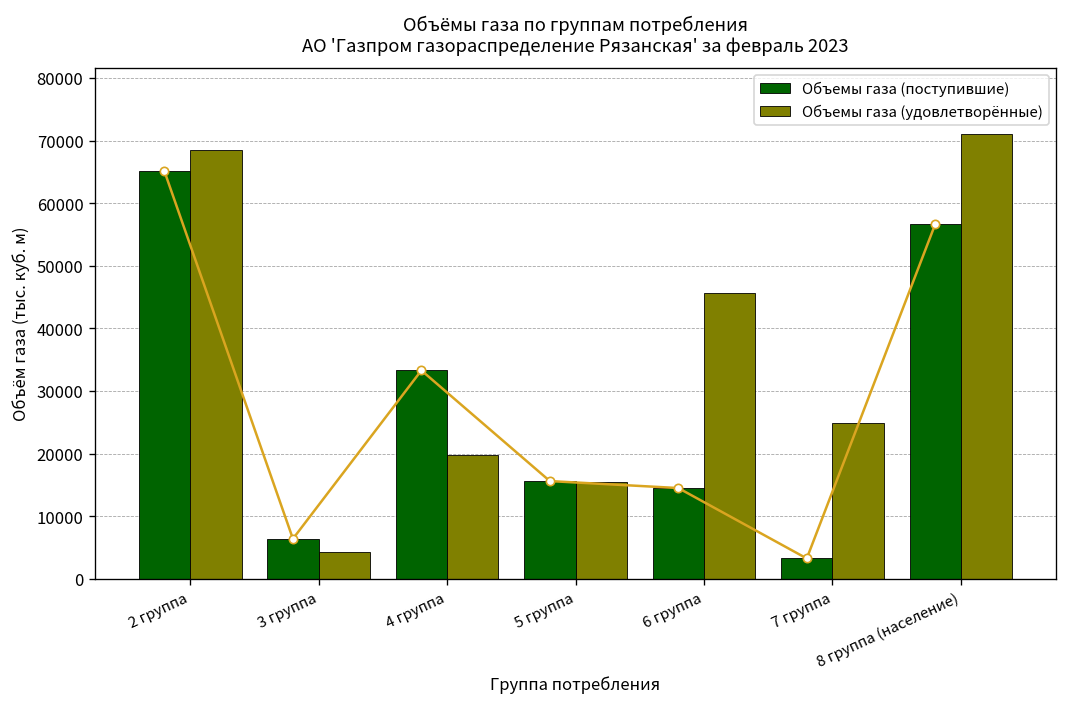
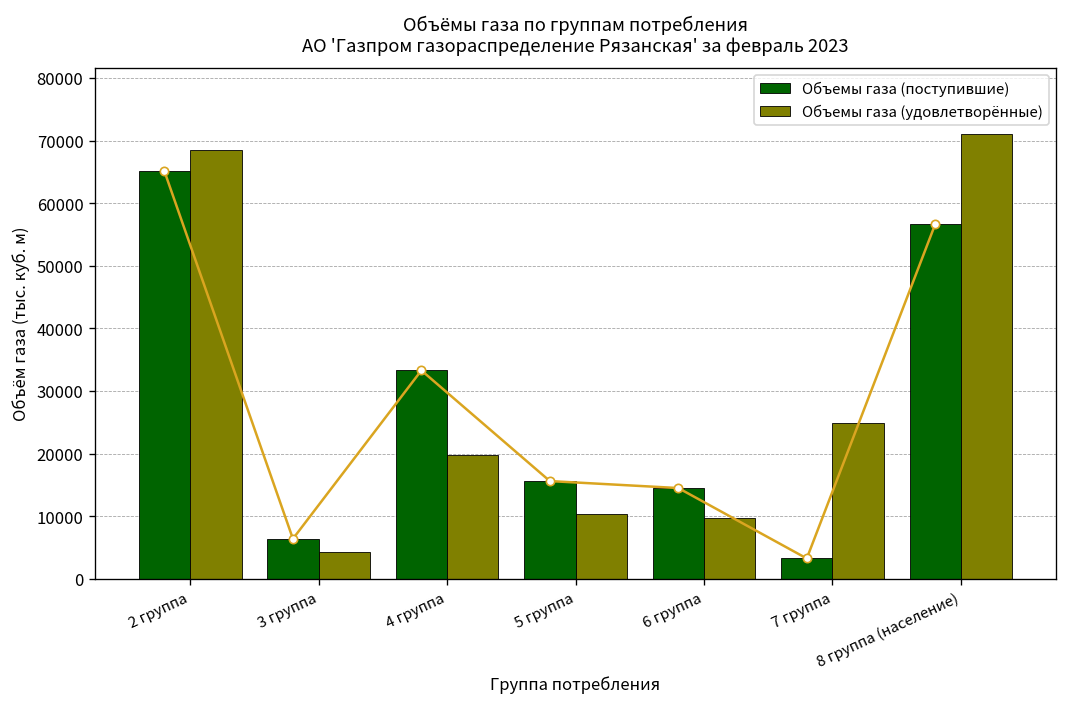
  {
    "Объемы газа (поступившие)": {
      "2 группа": 65000,
      "3 группа": 6000,
      "4 группа": 33000,
      "5 группа": 16000,
      "6 группа": 14000,
      "7 группа": 3000,
      "8 группа (население)": 57000
    },
    "Объемы газа (удовлетворённые)": {
      "2 группа": 69000,
      "3 группа": 4000,
      "4 группа": 20000,
-     "5 группа": 15000,
-     "6 группа": 46000,
+     "5 группа": 10000,
+     "6 группа": 10000,
      "7 группа": 25000,
      "8 группа (население)": 71000
    }
  }
